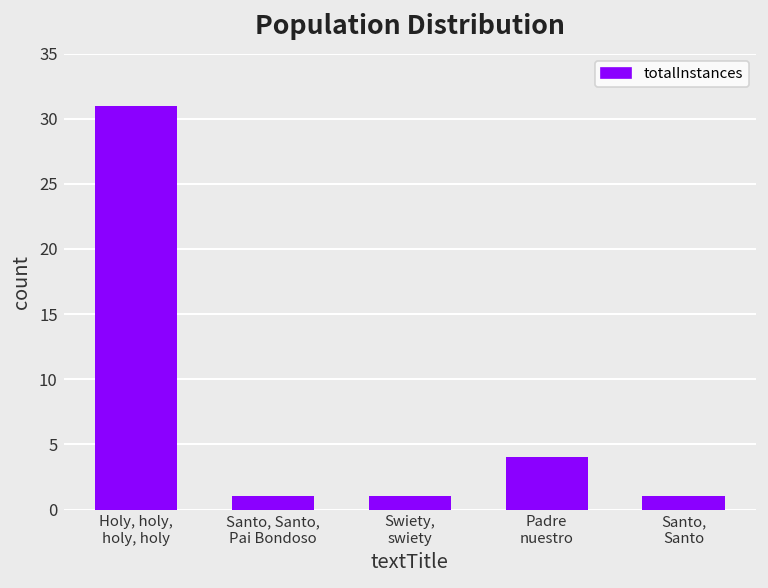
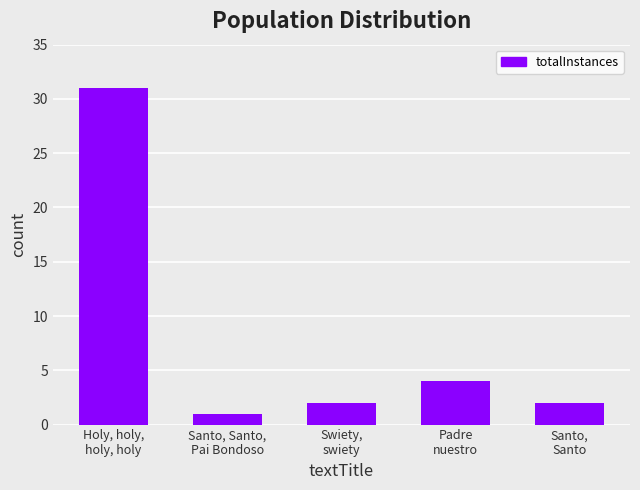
  {
    "Holy, holy, holy, holy": 31,
    "Santo, Santo, Pai Bondoso": 1,
-   "Swiety, swiety": 1,
+   "Swiety, swiety": 2,
    "Padre nuestro": 4,
-   "Santo, Santo": 1
+   "Santo, Santo": 2
  }
